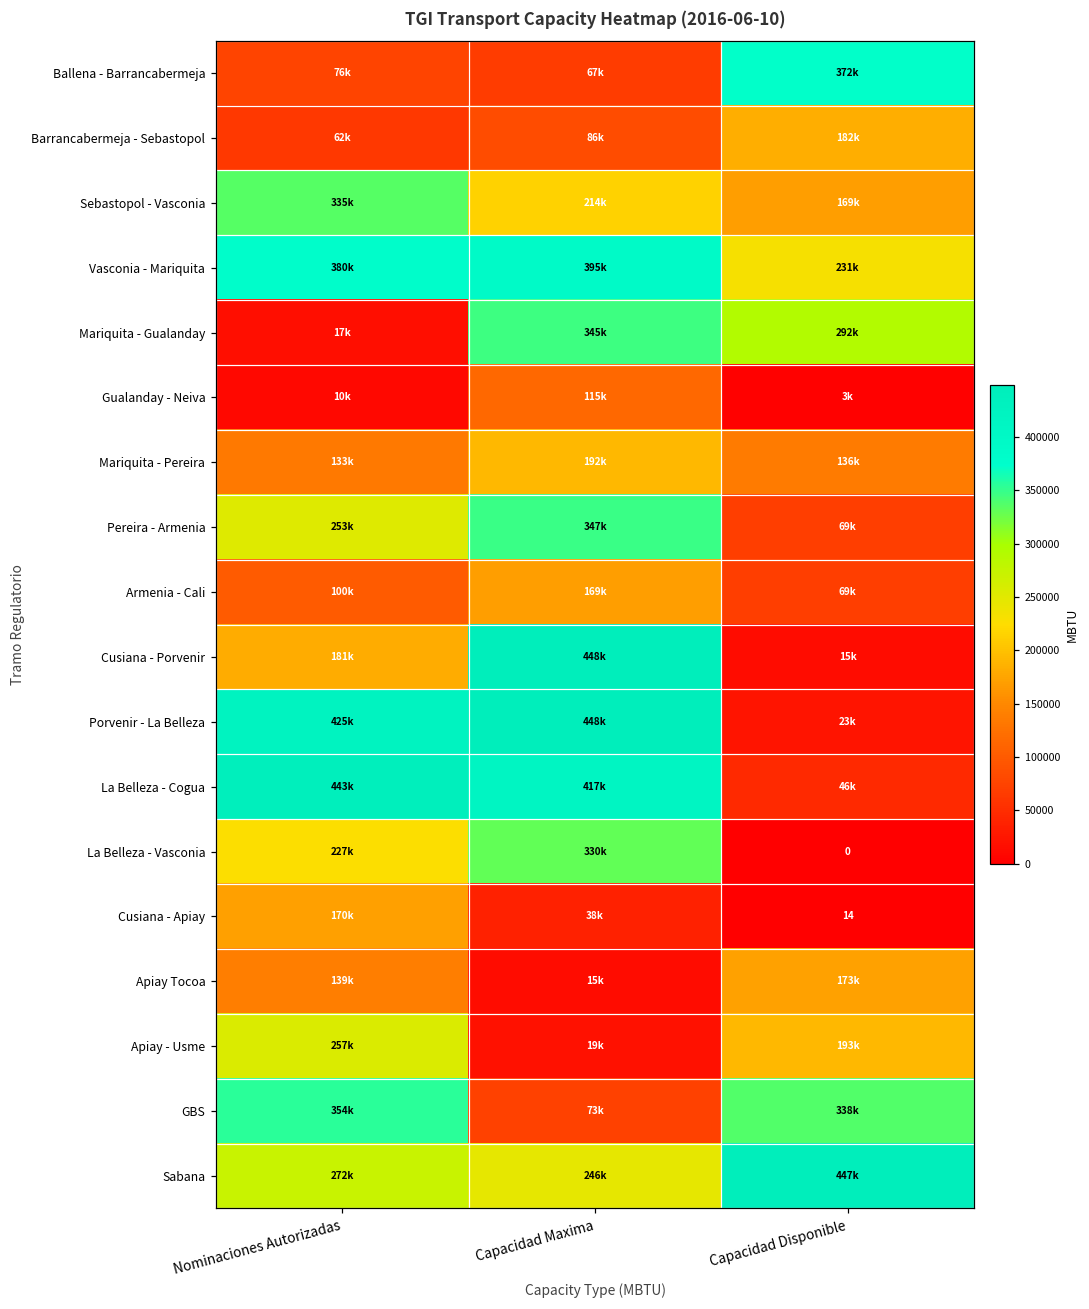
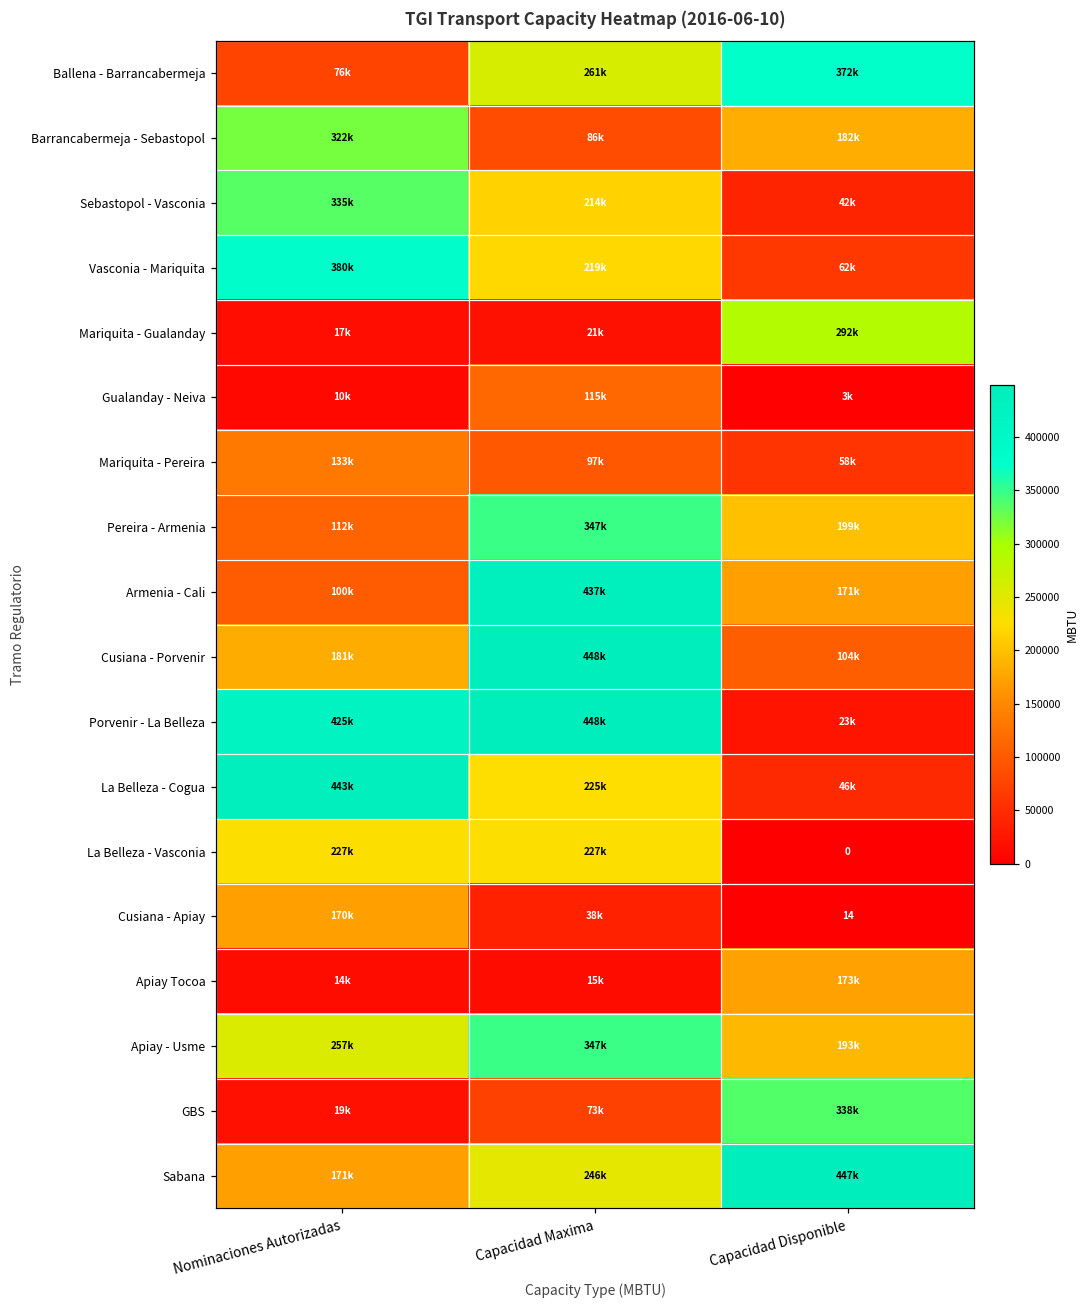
  {
    "Ballena - Barrancabermeja": {
      "Nominaciones Autorizadas": "76k",
-     "Capacidad Maxima": "67k",
+     "Capacidad Maxima": "261k",
      "Capacidad Disponible": "372k"
    },
    "Barrancabermeja - Sebastopol": {
-     "Nominaciones Autorizadas": "62k",
+     "Nominaciones Autorizadas": "322k",
      "Capacidad Maxima": "86k",
      "Capacidad Disponible": "182k"
    },
    "Sebastopol - Vasconia": {
      "Nominaciones Autorizadas": "335k",
      "Capacidad Maxima": "214k",
-     "Capacidad Disponible": "169k"
+     "Capacidad Disponible": "42k"
    },
    "Vasconia - Mariquita": {
      "Nominaciones Autorizadas": "380k",
-     "Capacidad Maxima": "395k",
-     "Capacidad Disponible": "231k"
+     "Capacidad Maxima": "219k",
+     "Capacidad Disponible": "62k"
    },
    "Mariquita - Gualanday": {
      "Nominaciones Autorizadas": "17k",
-     "Capacidad Maxima": "345k",
+     "Capacidad Maxima": "21k",
      "Capacidad Disponible": "292k"
    },
    "Gualanday - Neiva": {
      "Nominaciones Autorizadas": "10k",
      "Capacidad Maxima": "115k",
      "Capacidad Disponible": "3k"
    },
    "Mariquita - Pereira": {
      "Nominaciones Autorizadas": "133k",
-     "Capacidad Maxima": "192k",
-     "Capacidad Disponible": "136k"
+     "Capacidad Maxima": "97k",
+     "Capacidad Disponible": "58k"
    },
    "Pereira - Armenia": {
-     "Nominaciones Autorizadas": "253k",
+     "Nominaciones Autorizadas": "112k",
      "Capacidad Maxima": "347k",
-     "Capacidad Disponible": "69k"
+     "Capacidad Disponible": "199k"
    },
    "Armenia - Cali": {
      "Nominaciones Autorizadas": "100k",
-     "Capacidad Maxima": "169k",
-     "Capacidad Disponible": "69k"
+     "Capacidad Maxima": "437k",
+     "Capacidad Disponible": "171k"
    },
    "Cusiana - Porvenir": {
      "Nominaciones Autorizadas": "181k",
      "Capacidad Maxima": "448k",
-     "Capacidad Disponible": "15k"
+     "Capacidad Disponible": "104k"
    },
    "Porvenir - La Belleza": {
      "Nominaciones Autorizadas": "425k",
      "Capacidad Maxima": "448k",
      "Capacidad Disponible": "23k"
    },
    "La Belleza - Cogua": {
      "Nominaciones Autorizadas": "443k",
-     "Capacidad Maxima": "417k",
+     "Capacidad Maxima": "225k",
      "Capacidad Disponible": "46k"
    },
    "La Belleza - Vasconia": {
      "Nominaciones Autorizadas": "227k",
-     "Capacidad Maxima": "330k",
+     "Capacidad Maxima": "227k",
      "Capacidad Disponible": "0"
    },
    "Cusiana - Apiay": {
      "Nominaciones Autorizadas": "170k",
      "Capacidad Maxima": "38k",
      "Capacidad Disponible": "14"
    },
    "Apiay Tocoa": {
-     "Nominaciones Autorizadas": "139k",
+     "Nominaciones Autorizadas": "14k",
      "Capacidad Maxima": "15k",
      "Capacidad Disponible": "173k"
    },
    "Apiay - Usme": {
      "Nominaciones Autorizadas": "257k",
-     "Capacidad Maxima": "19k",
+     "Capacidad Maxima": "347k",
      "Capacidad Disponible": "193k"
    },
    "GBS": {
-     "Nominaciones Autorizadas": "354k",
+     "Nominaciones Autorizadas": "19k",
      "Capacidad Maxima": "73k",
      "Capacidad Disponible": "338k"
    },
    "Sabana": {
-     "Nominaciones Autorizadas": "272k",
+     "Nominaciones Autorizadas": "171k",
      "Capacidad Maxima": "246k",
      "Capacidad Disponible": "447k"
    }
  }
